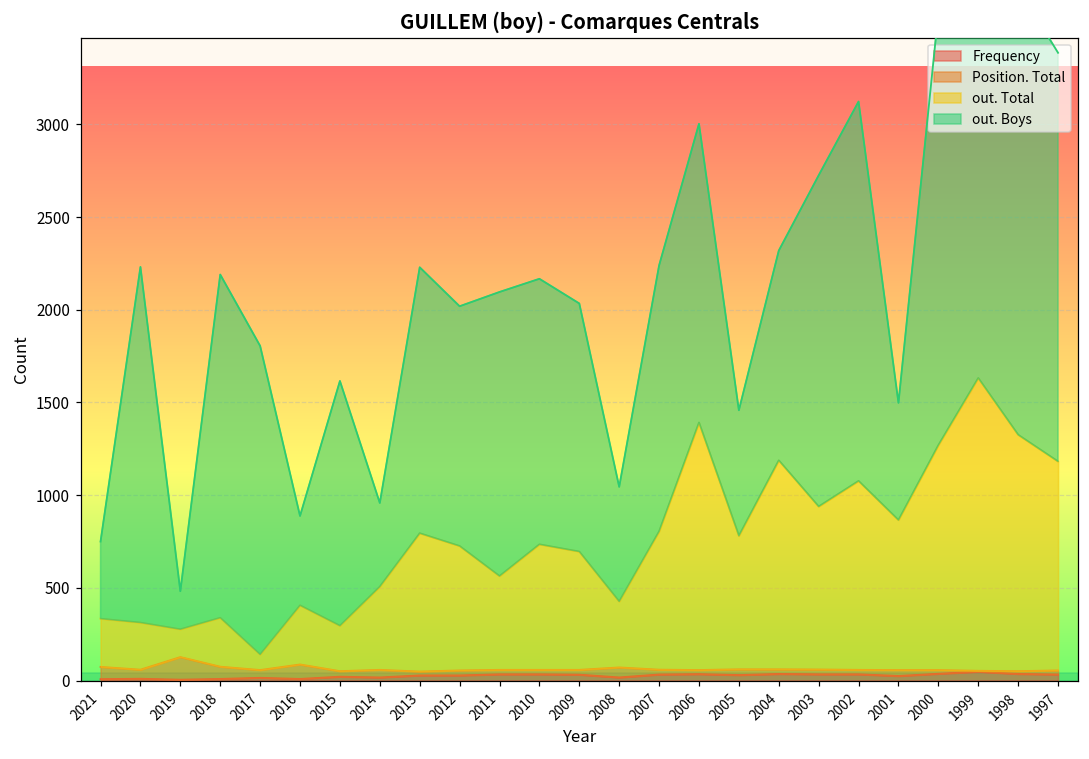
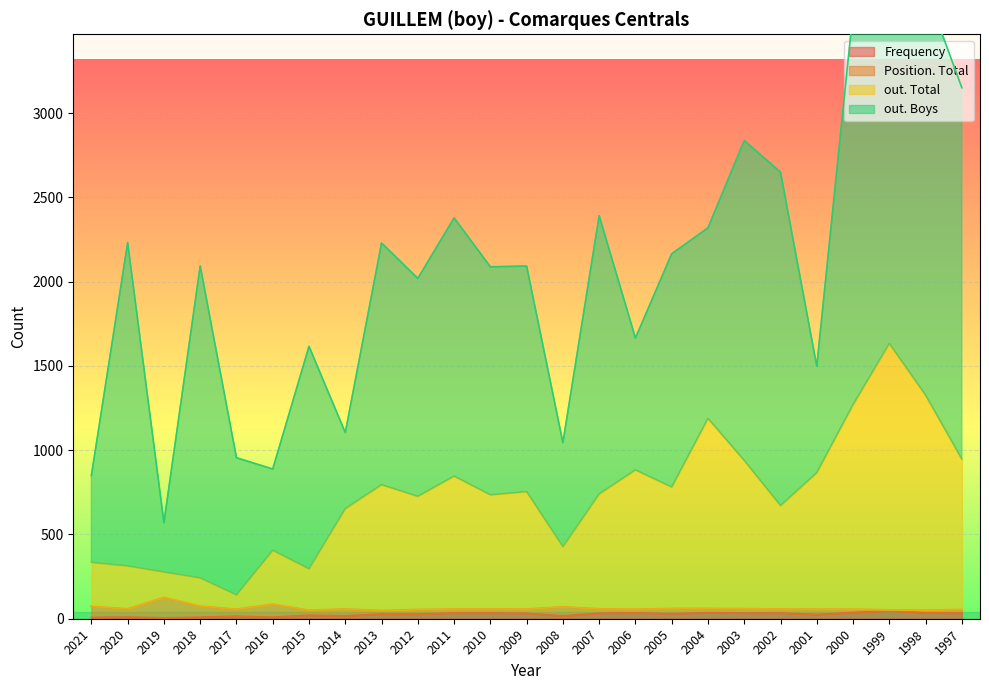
  {
    "out. Total": {
      "2021": 260,
      "2020": 250,
      "2019": 150,
-     "2018": 260,
+     "2018": 170,
      "2017": 80,
      "2016": 320,
      "2015": 250,
-     "2014": 450,
+     "2014": 600,
      "2013": 750,
      "2012": 670,
-     "2011": 510,
+     "2011": 790,
      "2010": 680,
-     "2009": 640,
+     "2009": 700,
      "2008": 360,
-     "2007": 750,
-     "2006": 1340,
+     "2007": 680,
+     "2006": 830,
      "2005": 720,
      "2004": 1130,
      "2003": 880,
-     "2002": 1020,
+     "2002": 610,
      "2001": 810,
      "2000": 1210,
      "1999": 1580,
      "1998": 1280,
-     "1997": 1130
+     "1997": 890
    },
    "out. Boys": {
-     "2021": 420,
+     "2021": 520,
      "2020": 1920,
-     "2019": 210,
+     "2019": 290,
      "2018": 1850,
-     "2017": 1660,
+     "2017": 810,
      "2016": 480,
      "2015": 1320,
      "2014": 450,
      "2013": 1430,
      "2012": 1290,
      "2011": 1530,
-     "2010": 1430,
+     "2010": 1350,
      "2009": 1340,
      "2008": 620,
-     "2007": 1430,
-     "2006": 1610,
-     "2005": 680,
+     "2007": 1650,
+     "2006": 780,
+     "2005": 1380,
      "2004": 1130,
-     "2003": 1790,
-     "2002": 2050,
+     "2003": 1900,
+     "2002": 1980,
      "2001": 630
    }
  }
